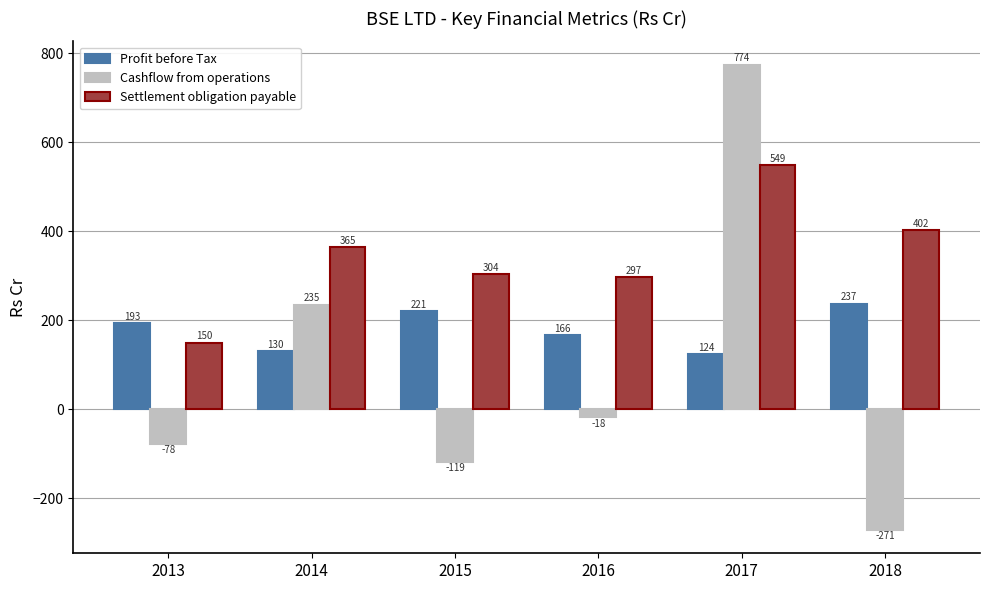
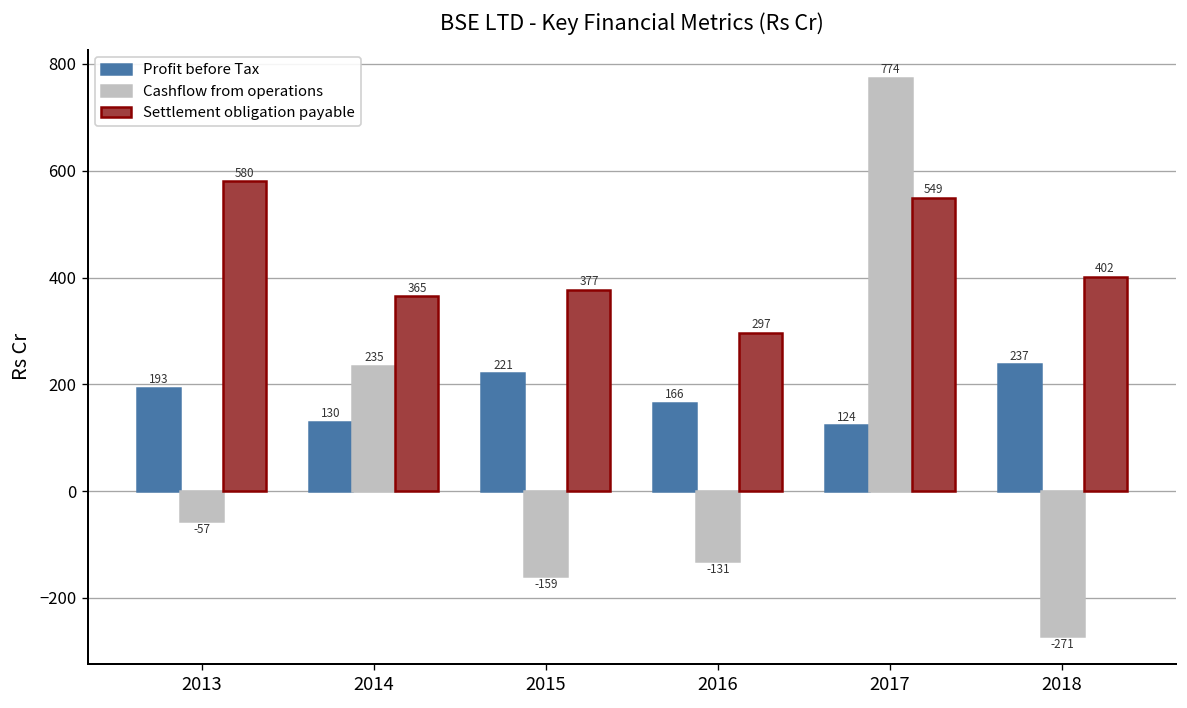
  {
    "Profit before Tax": {
      "2013": 193,
      "2014": 130,
      "2015": 221,
      "2016": 166,
      "2017": 124,
      "2018": 237
    },
    "Cashflow from operations": {
-     "2013": -78,
+     "2013": -57,
      "2014": 235,
-     "2015": -119,
-     "2016": -18,
+     "2015": -159,
+     "2016": -131,
      "2017": 774,
      "2018": -271
    },
    "Settlement obligation payable": {
-     "2013": 150,
+     "2013": 580,
      "2014": 365,
-     "2015": 304,
+     "2015": 377,
      "2016": 297,
      "2017": 549,
      "2018": 402
    }
  }
